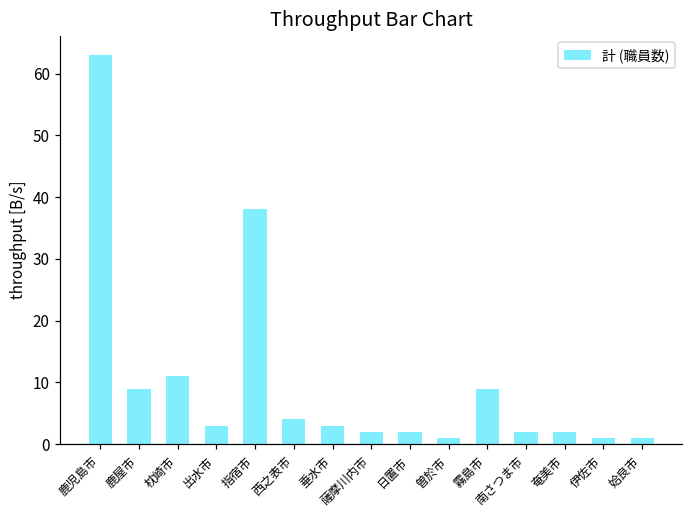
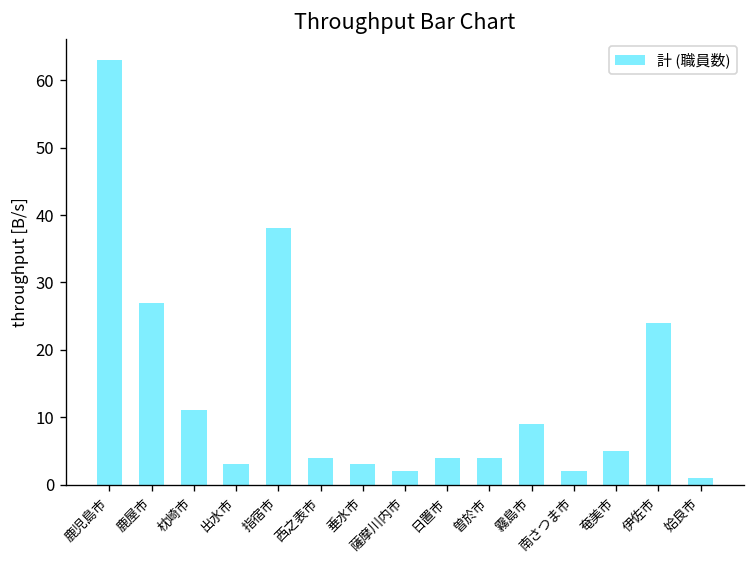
  {
    "鹿児島市": 63,
-   "鹿屋市": 9,
+   "鹿屋市": 27,
    "枕崎市": 11,
    "出水市": 3,
    "指宿市": 38,
    "西之表市": 4,
    "垂水市": 3,
    "薩摩川内市": 2,
-   "日置市": 2,
-   "曽於市": 1,
+   "日置市": 4,
+   "曽於市": 4,
    "霧島市": 9,
    "南さつま市": 2,
-   "奄美市": 2,
-   "伊佐市": 1,
+   "奄美市": 5,
+   "伊佐市": 24,
    "姶良市": 1
  }
